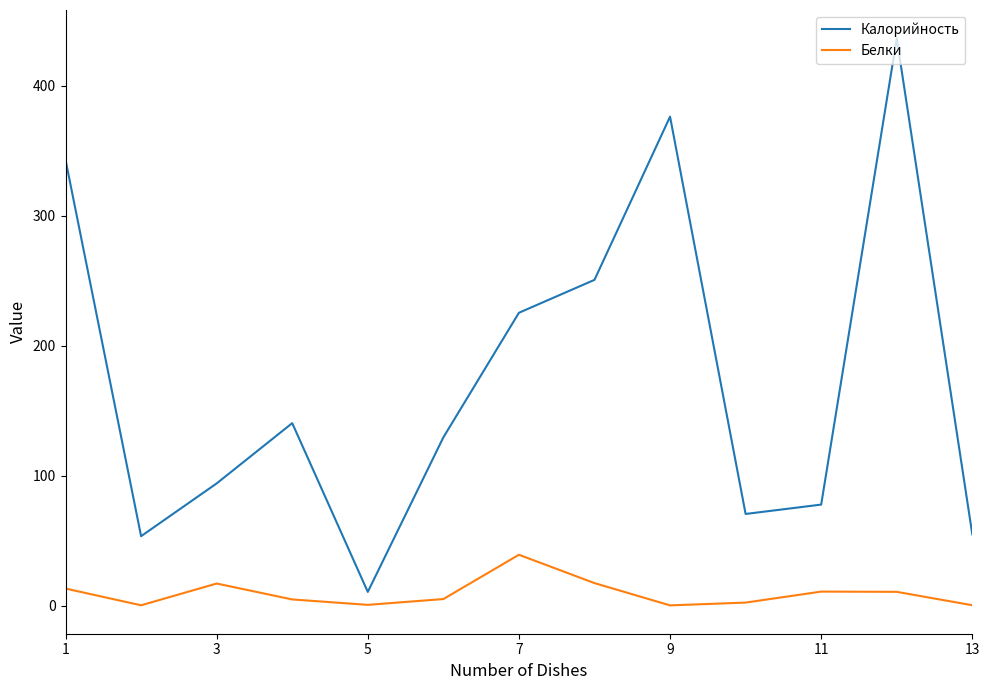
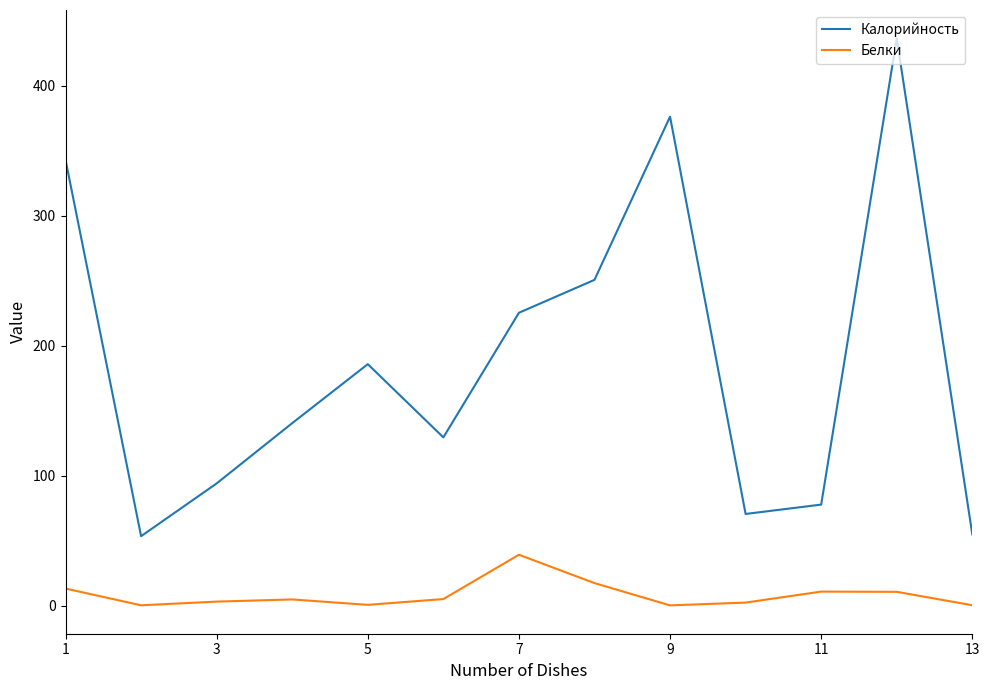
  {
    "Калорийность": {
      "1": 343,
      "3": 94,
-     "5": 11,
+     "5": 186,
      "7": 225,
      "9": 376,
      "11": 78,
      "13": 55
    },
    "Белки": {
      "1": 13,
-     "3": 17,
+     "3": 3,
      "5": 1,
      "7": 39,
      "9": 0,
      "11": 11,
      "13": 0
    }
  }
